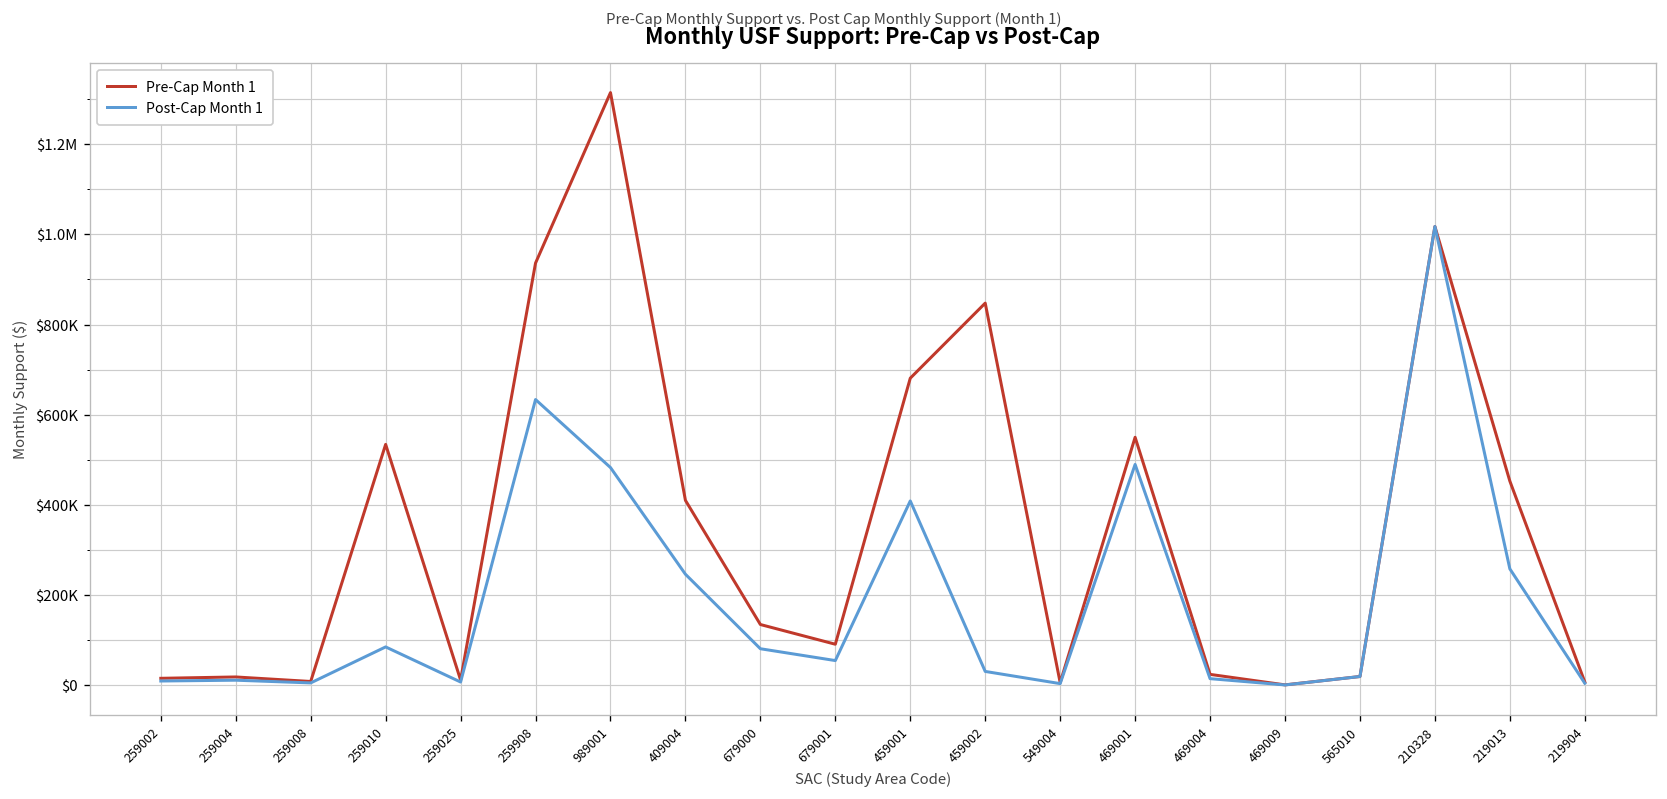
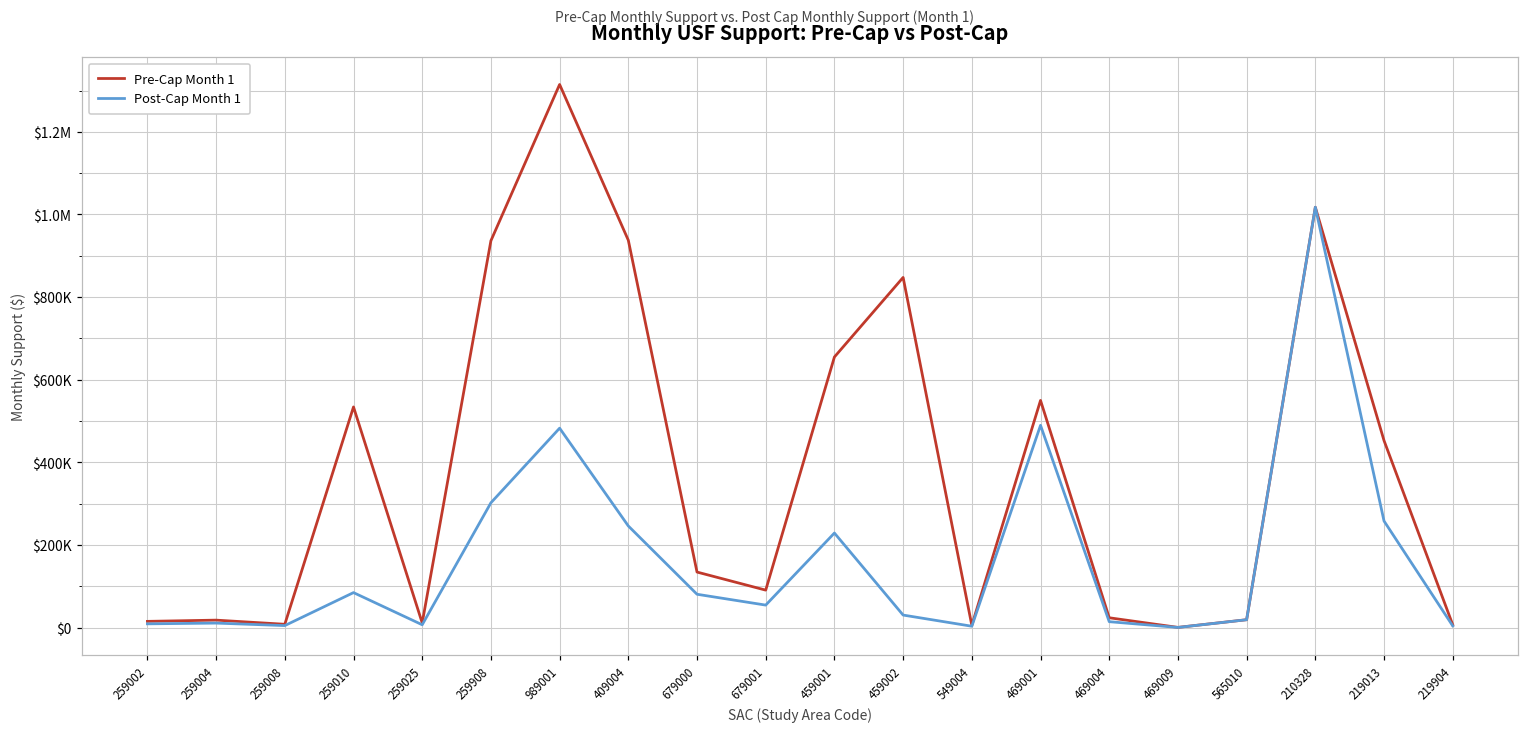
  {
    "Pre-Cap Month 1": {
      "259004": "$20000",
      "259010": "$530000",
      "259908": "$940000",
      "989001": "$1310000",
-     "409004": "$410000",
+     "409004": "$940000",
      "679000": "$130000",
      "679001": "$90000",
-     "459001": "$680000",
+     "459001": "$650000",
      "459002": "$850000",
      "469001": "$550000",
      "469004": "$20000",
      "219013": "$450000"
    },
    "Post-Cap Month 1": {
      "259004": "$10000",
      "259010": "$80000",
-     "259908": "$630000",
+     "259908": "$300000",
      "989001": "$480000",
      "409004": "$250000",
      "679000": "$80000",
      "679001": "$50000",
-     "459001": "$410000",
+     "459001": "$230000",
      "459002": "$30000",
      "469001": "$490000",
      "469004": "$10000",
      "219013": "$260000"
    }
  }
